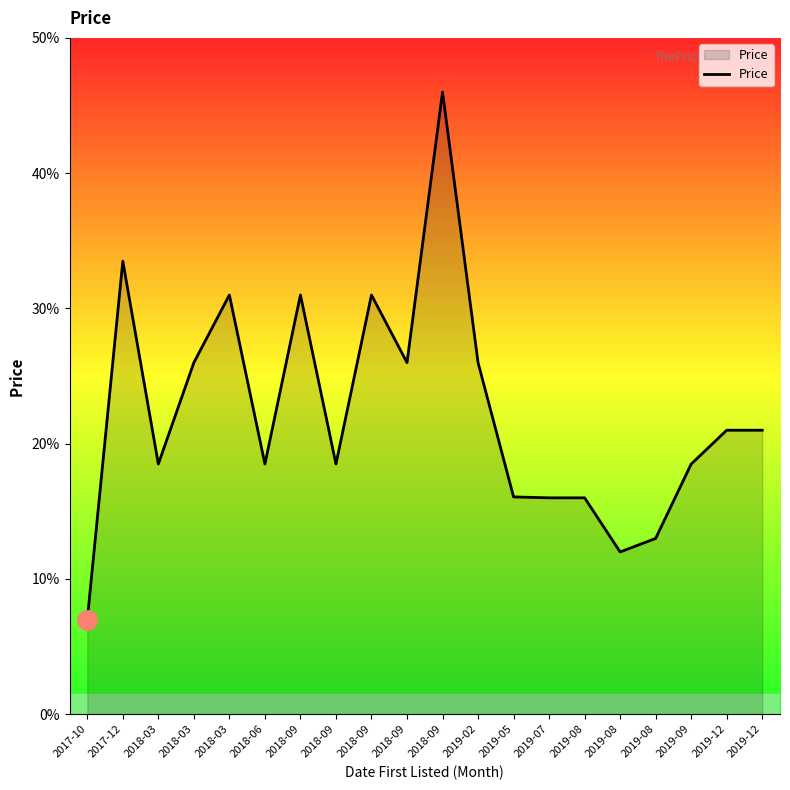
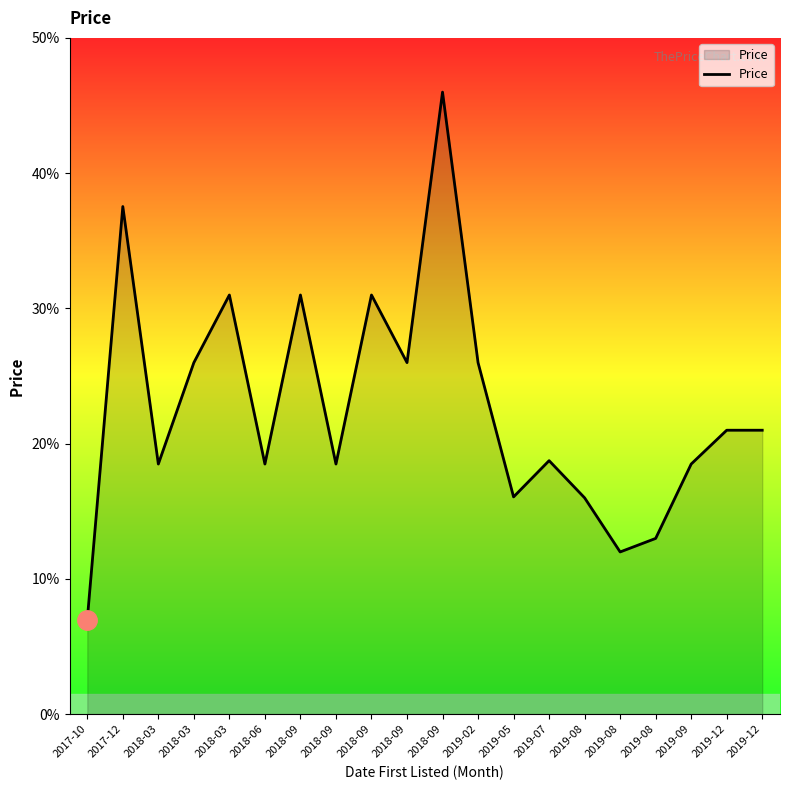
  {
    "Price": {
-     "2017-12": "33.5%",
+     "2017-12": "37.5%",
      "2018-06": "18.5%",
      "2019-02": "26.0%",
      "2019-05": "16.1%",
-     "2019-07": "16.0%",
+     "2019-07": "18.7%",
      "2019-09": "18.5%"
    }
  }
